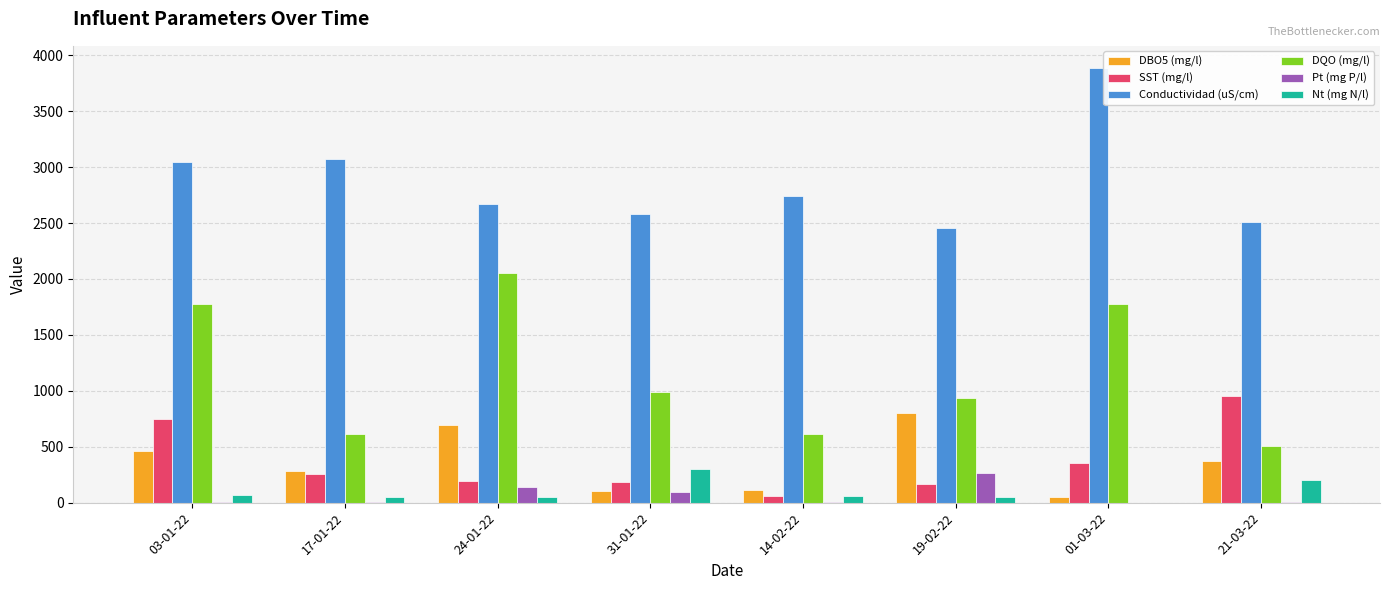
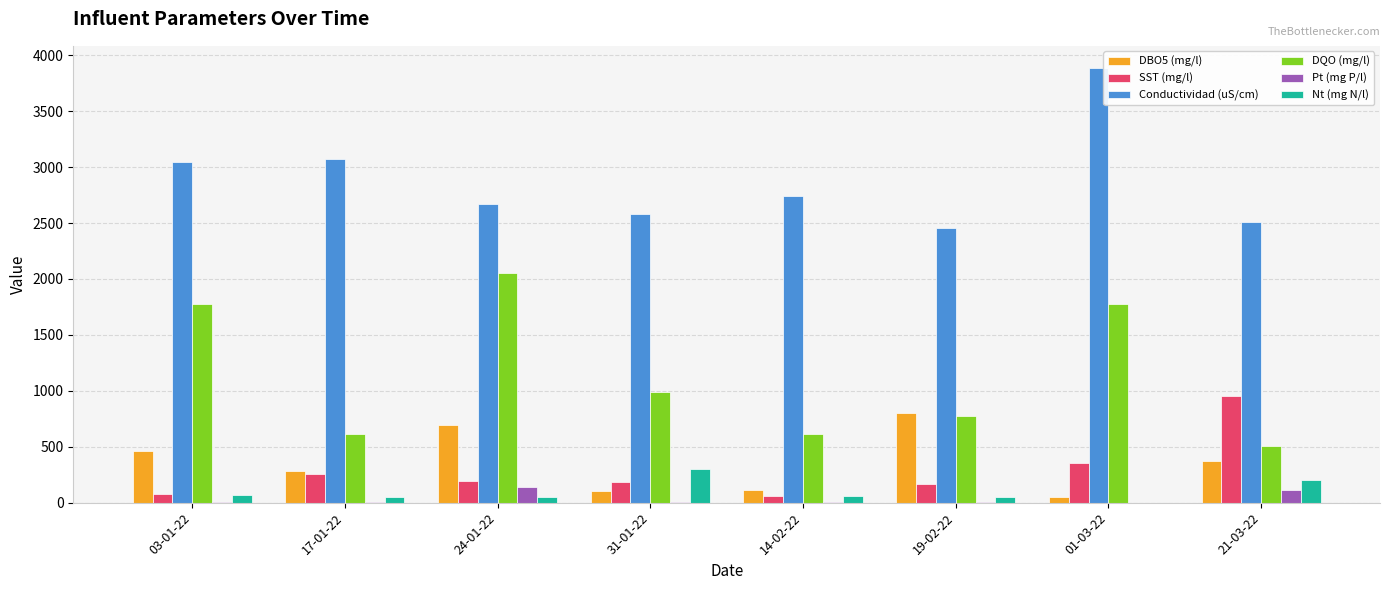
  {
    "DBO5 (mg/l)": {
      "03-01-22": 460,
      "17-01-22": 280,
      "24-01-22": 690,
      "31-01-22": 100,
      "14-02-22": 120,
      "19-02-22": 800,
      "01-03-22": 50,
      "21-03-22": 370
    },
    "SST (mg/l)": {
-     "03-01-22": 750,
+     "03-01-22": 80,
      "17-01-22": 260,
      "24-01-22": 200,
      "31-01-22": 180,
      "14-02-22": 60,
      "19-02-22": 160,
      "01-03-22": 350,
      "21-03-22": 950
    },
    "Conductividad (uS/cm)": {
      "03-01-22": 3050,
      "17-01-22": 3070,
      "24-01-22": 2670,
      "31-01-22": 2580,
      "14-02-22": 2740,
      "19-02-22": 2460,
      "01-03-22": 3890,
      "21-03-22": 2510
    },
    "DQO (mg/l)": {
      "03-01-22": 1780,
      "17-01-22": 610,
      "24-01-22": 2050,
      "31-01-22": 990,
      "14-02-22": 610,
-     "19-02-22": 930,
+     "19-02-22": 780,
      "01-03-22": 1780,
      "21-03-22": 510
    },
    "Pt (mg P/l)": {
      "24-01-22": 140,
-     "31-01-22": 90,
-     "19-02-22": 260,
+     "31-01-22": 10,
+     "19-02-22": 10,
      "01-03-22": 0,
-     "21-03-22": 10
+     "21-03-22": 110
    },
    "Nt (mg N/l)": {
      "03-01-22": 70,
      "17-01-22": 50,
      "24-01-22": 50,
      "31-01-22": 300,
      "14-02-22": 60,
      "19-02-22": 50,
      "01-03-22": 0,
      "21-03-22": 200
    }
  }
